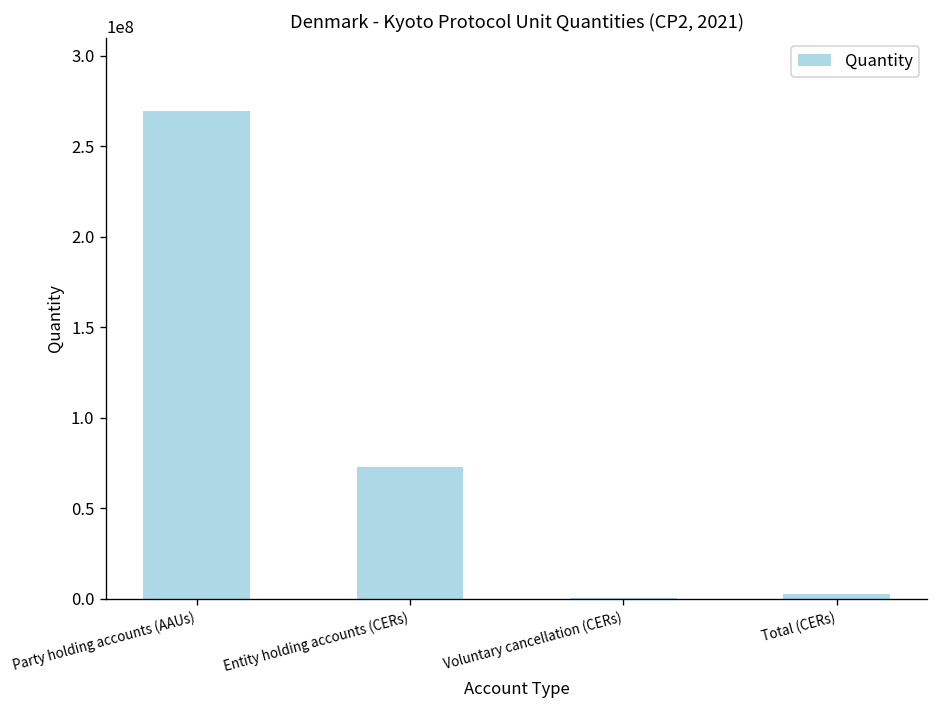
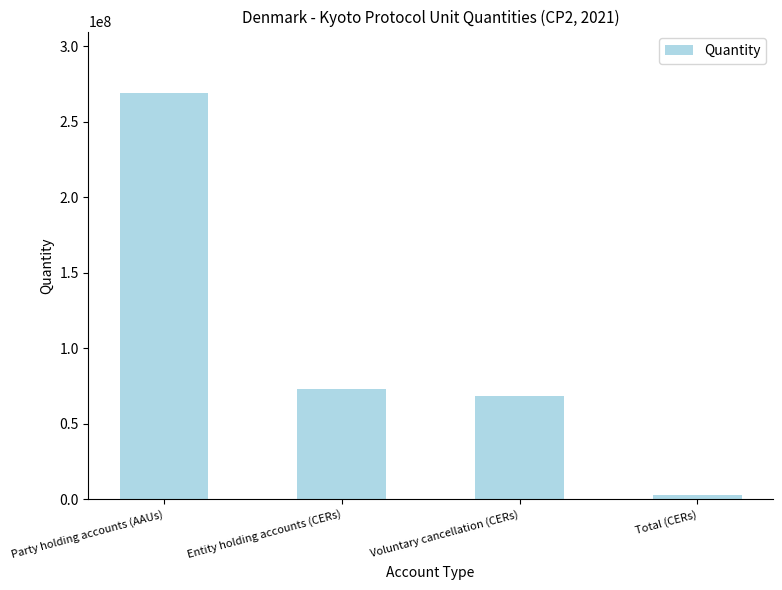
  {
    "Party holding accounts (AAUs)": 269000000,
    "Entity holding accounts (CERs)": 73000000,
-   "Voluntary cancellation (CERs)": 0,
+   "Voluntary cancellation (CERs)": 69000000,
    "Total (CERs)": 3000000
  }
